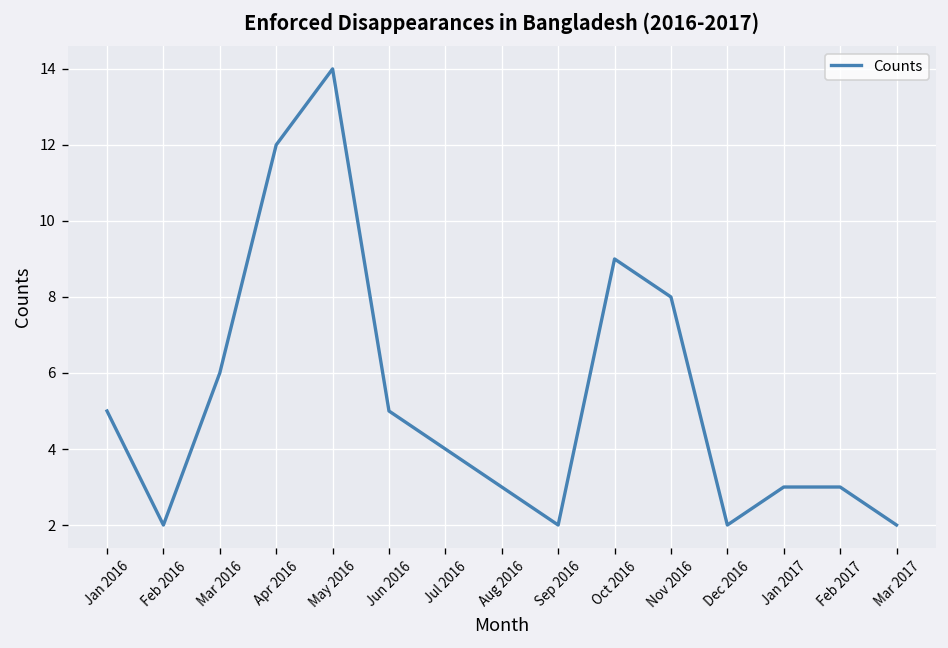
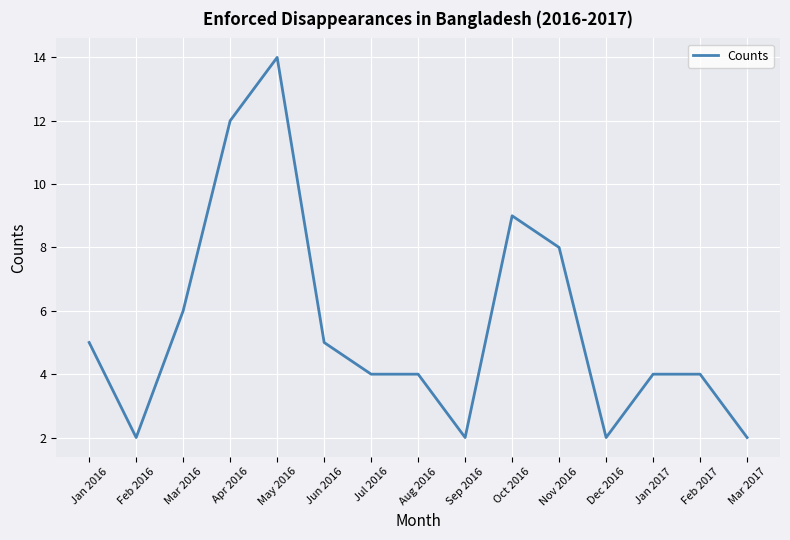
  {
    "Jan 2016": 5,
    "Feb 2016": 2,
    "Mar 2016": 6,
    "Apr 2016": 12,
    "May 2016": 14,
    "Jun 2016": 5,
    "Jul 2016": 4,
-   "Aug 2016": 3,
+   "Aug 2016": 4,
    "Sep 2016": 2,
    "Oct 2016": 9,
    "Nov 2016": 8,
    "Dec 2016": 2,
-   "Jan 2017": 3,
-   "Feb 2017": 3,
+   "Jan 2017": 4,
+   "Feb 2017": 4,
    "Mar 2017": 2
  }
